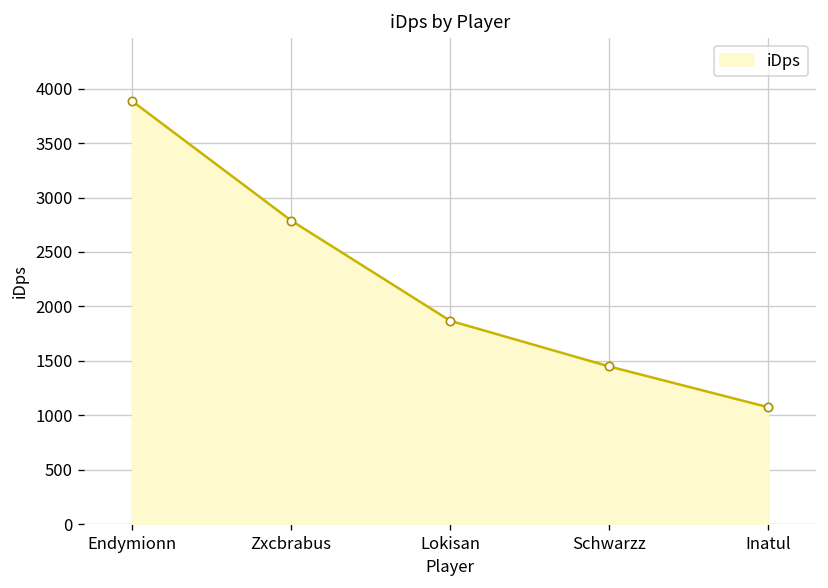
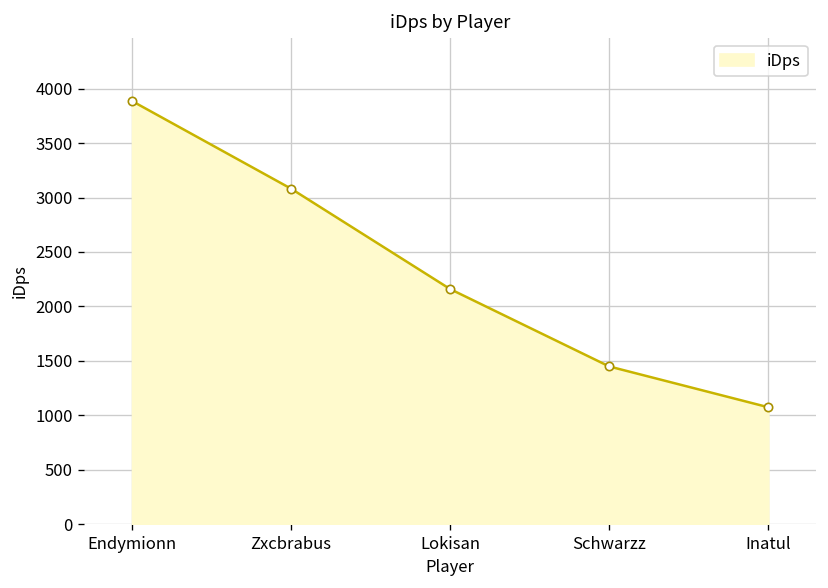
  {
    "Endymionn": 3900,
-   "Zxcbrabus": 2800,
-   "Lokisan": 1900,
+   "Zxcbrabus": 3100,
+   "Lokisan": 2200,
    "Schwarzz": 1400,
    "Inatul": 1100
  }
